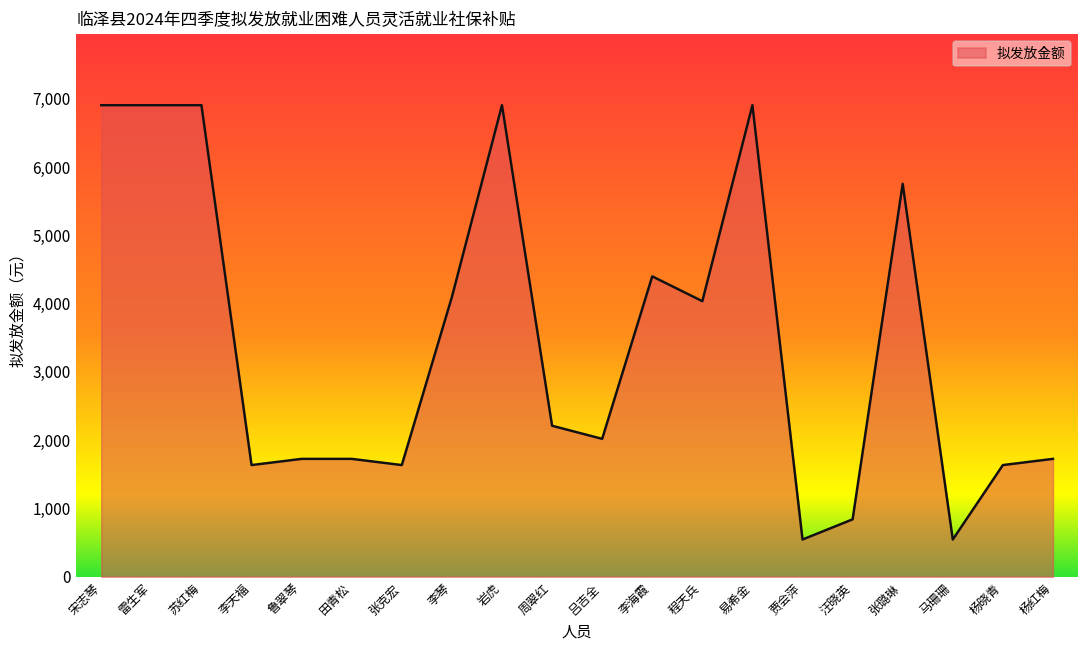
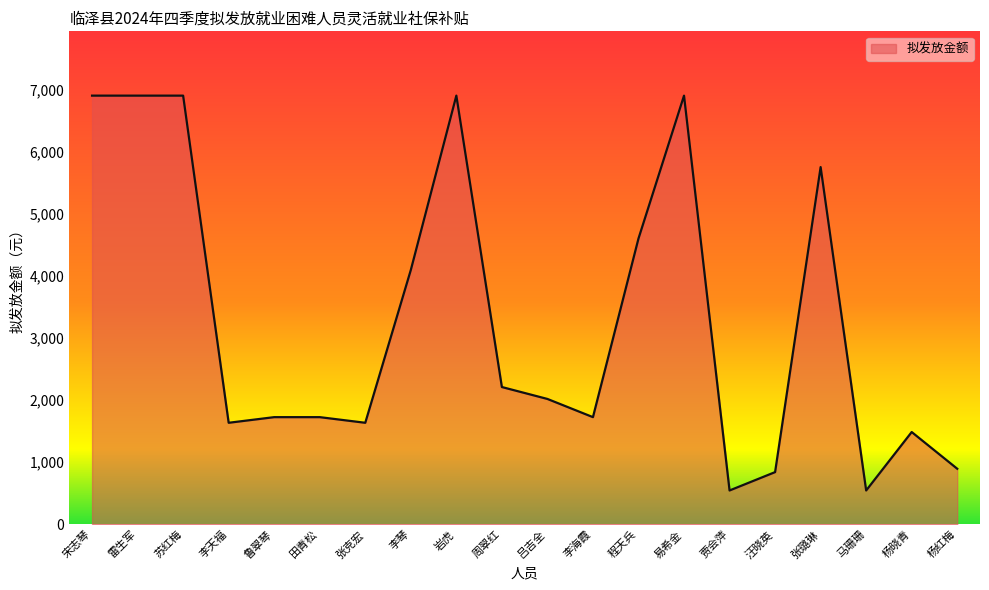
  {
    "宋志琴": "6,900",
    "雷生军": "6,900",
    "苏红梅": "6,900",
    "李天福": "1,600",
    "鲁翠琴": "1,700",
    "田青松": "1,700",
    "张克宏": "1,600",
    "李琴": "4,100",
    "岩虎": "6,900",
    "周翠红": "2,200",
    "吕吉全": "2,000",
-   "李海霞": "4,400",
-   "程天兵": "4,000",
+   "李海霞": "1,700",
+   "程天兵": "4,600",
    "易希金": "6,900",
    "贾会萍": "500",
    "汪晓英": "800",
    "张璐琳": "5,800",
    "马珊珊": "500",
-   "杨晓青": "1,600",
-   "杨红梅": "1,700"
+   "杨晓青": "1,500",
+   "杨红梅": "900"
  }
